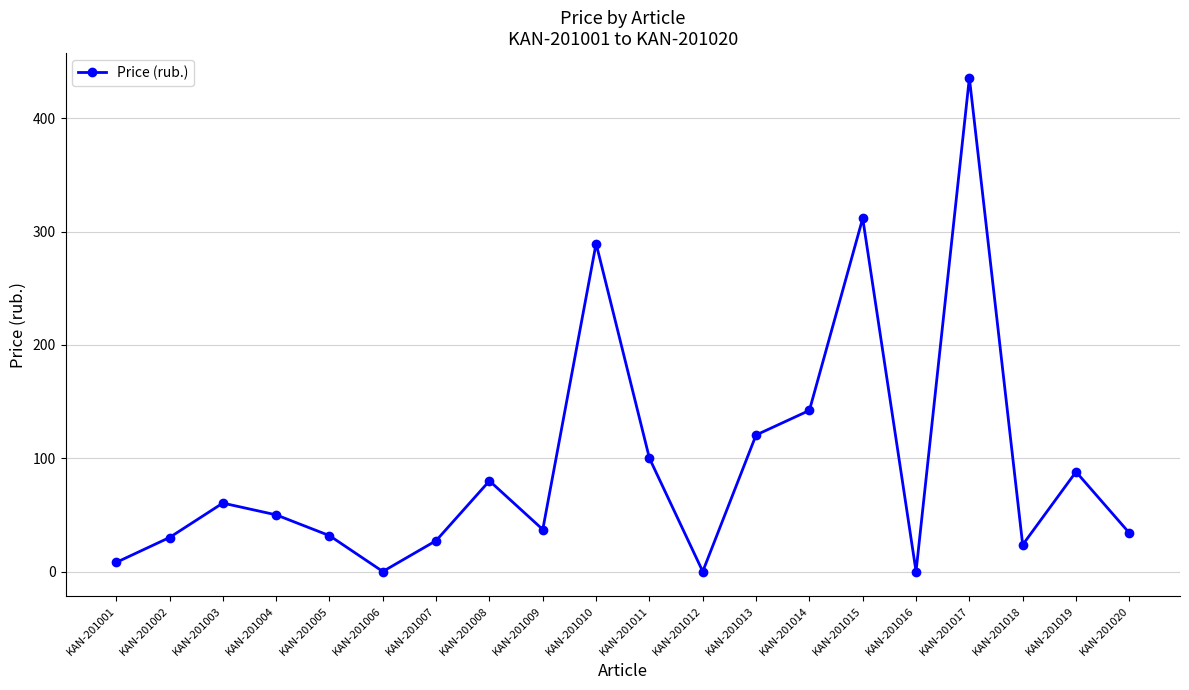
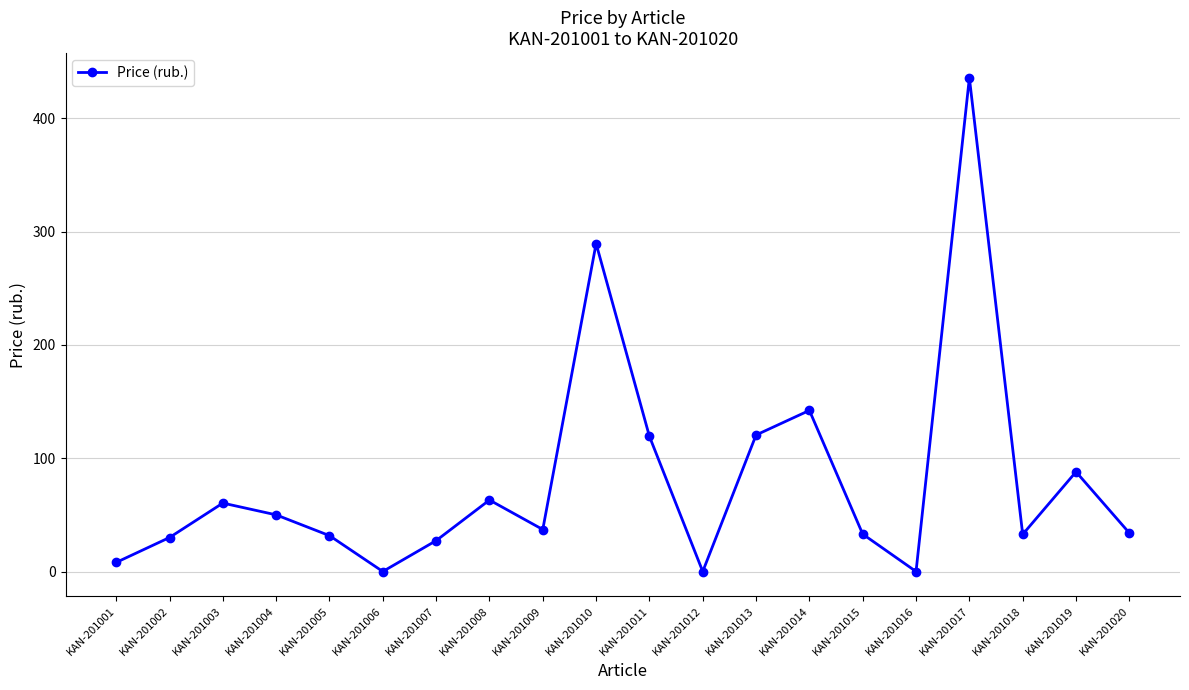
  {
    "KAN-201001": 8,
    "KAN-201002": 30,
    "KAN-201003": 60,
    "KAN-201004": 50,
    "KAN-201005": 32,
    "KAN-201006": 0,
    "KAN-201007": 27,
-   "KAN-201008": 80,
+   "KAN-201008": 63,
    "KAN-201009": 37,
    "KAN-201010": 289,
-   "KAN-201011": 100,
+   "KAN-201011": 119,
    "KAN-201012": 0,
    "KAN-201013": 121,
    "KAN-201014": 142,
-   "KAN-201015": 312,
+   "KAN-201015": 33,
    "KAN-201016": 0,
    "KAN-201017": 436,
-   "KAN-201018": 24,
+   "KAN-201018": 33,
    "KAN-201019": 88,
    "KAN-201020": 34
  }
